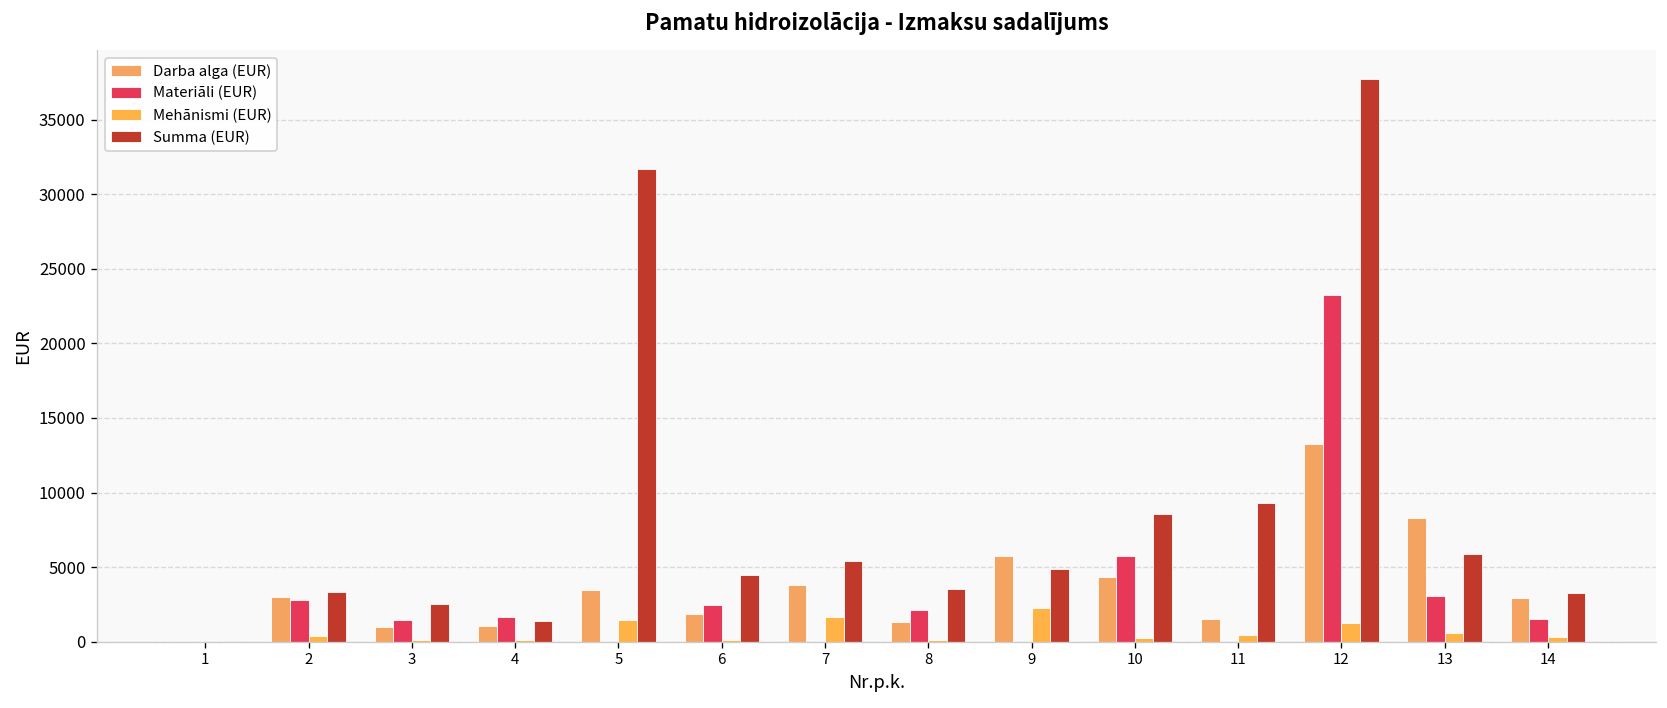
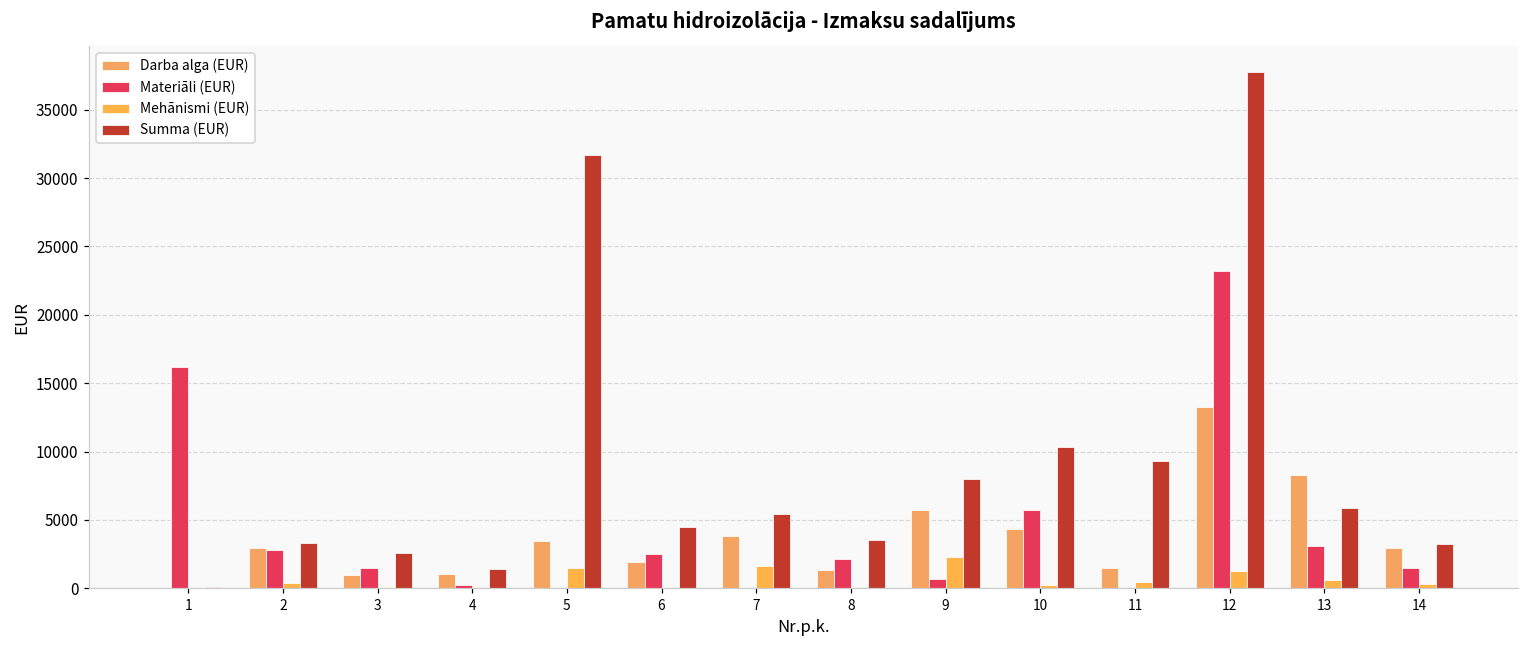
  {
    "Materiāli (EUR)": {
-     "1": 0,
+     "1": 16200,
      "2": 2800,
      "3": 1500,
-     "4": 1600,
+     "4": 200,
      "5": 0,
      "6": 2500,
      "7": 0,
      "8": 2100,
-     "9": 0,
+     "9": 700,
      "10": 5700,
      "11": 0,
      "12": 23200,
      "13": 3100,
      "14": 1500
    },
    "Summa (EUR)": {
      "2": 3300,
      "3": 2600,
      "4": 1400,
      "5": 31700,
      "6": 4500,
      "7": 5400,
      "8": 3500,
-     "9": 4900,
-     "10": 8600,
+     "9": 8000,
+     "10": 10300,
      "11": 9300,
      "12": 37800,
      "13": 5900,
      "14": 3200
    }
  }
